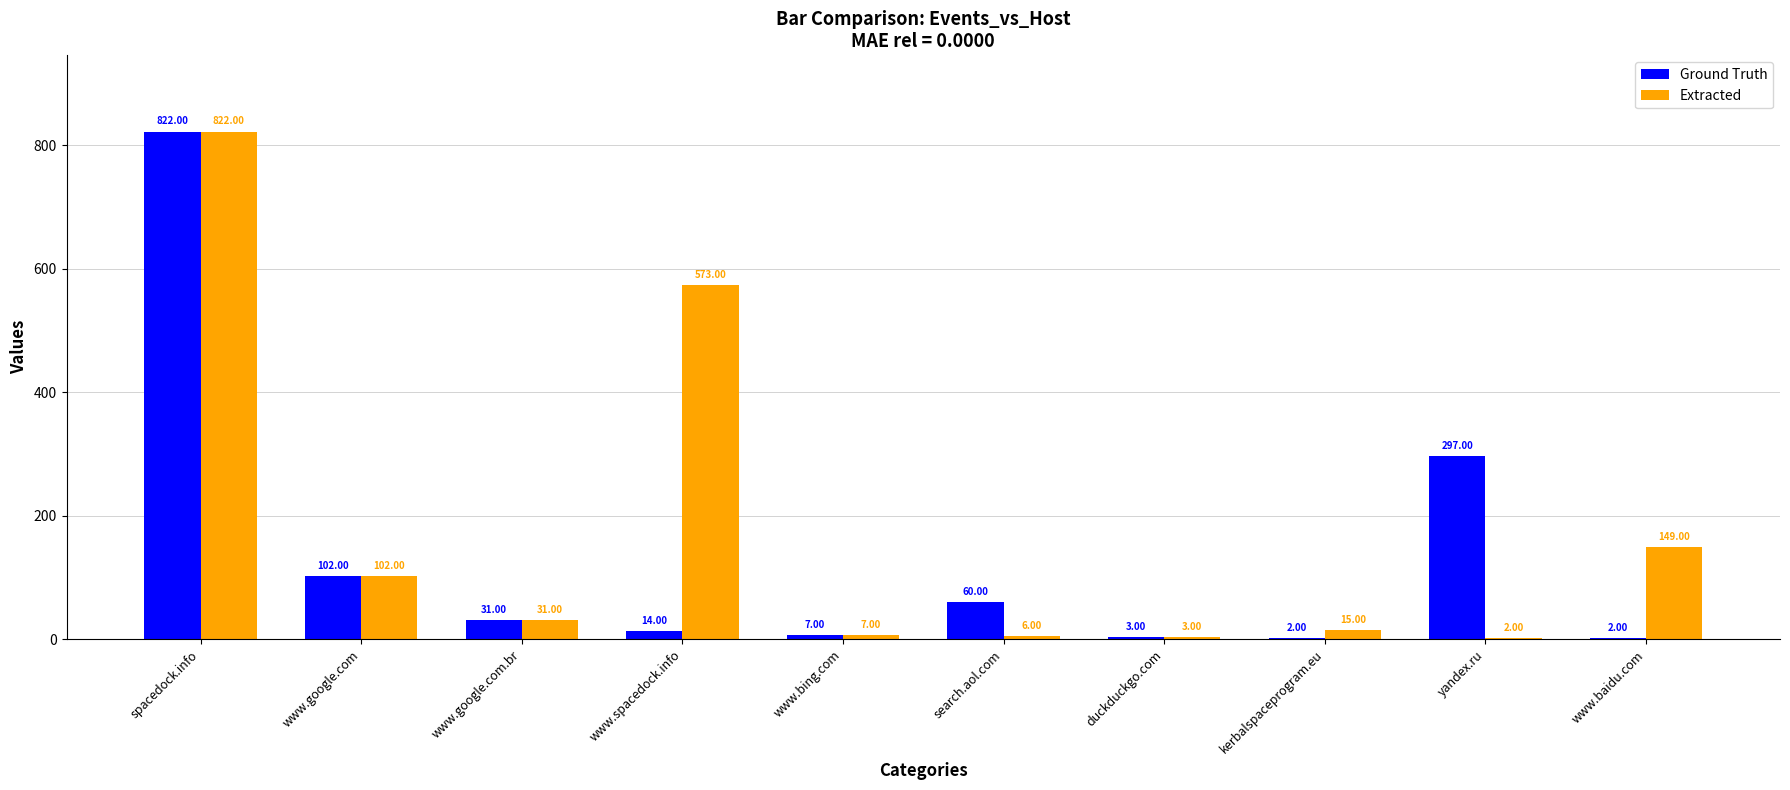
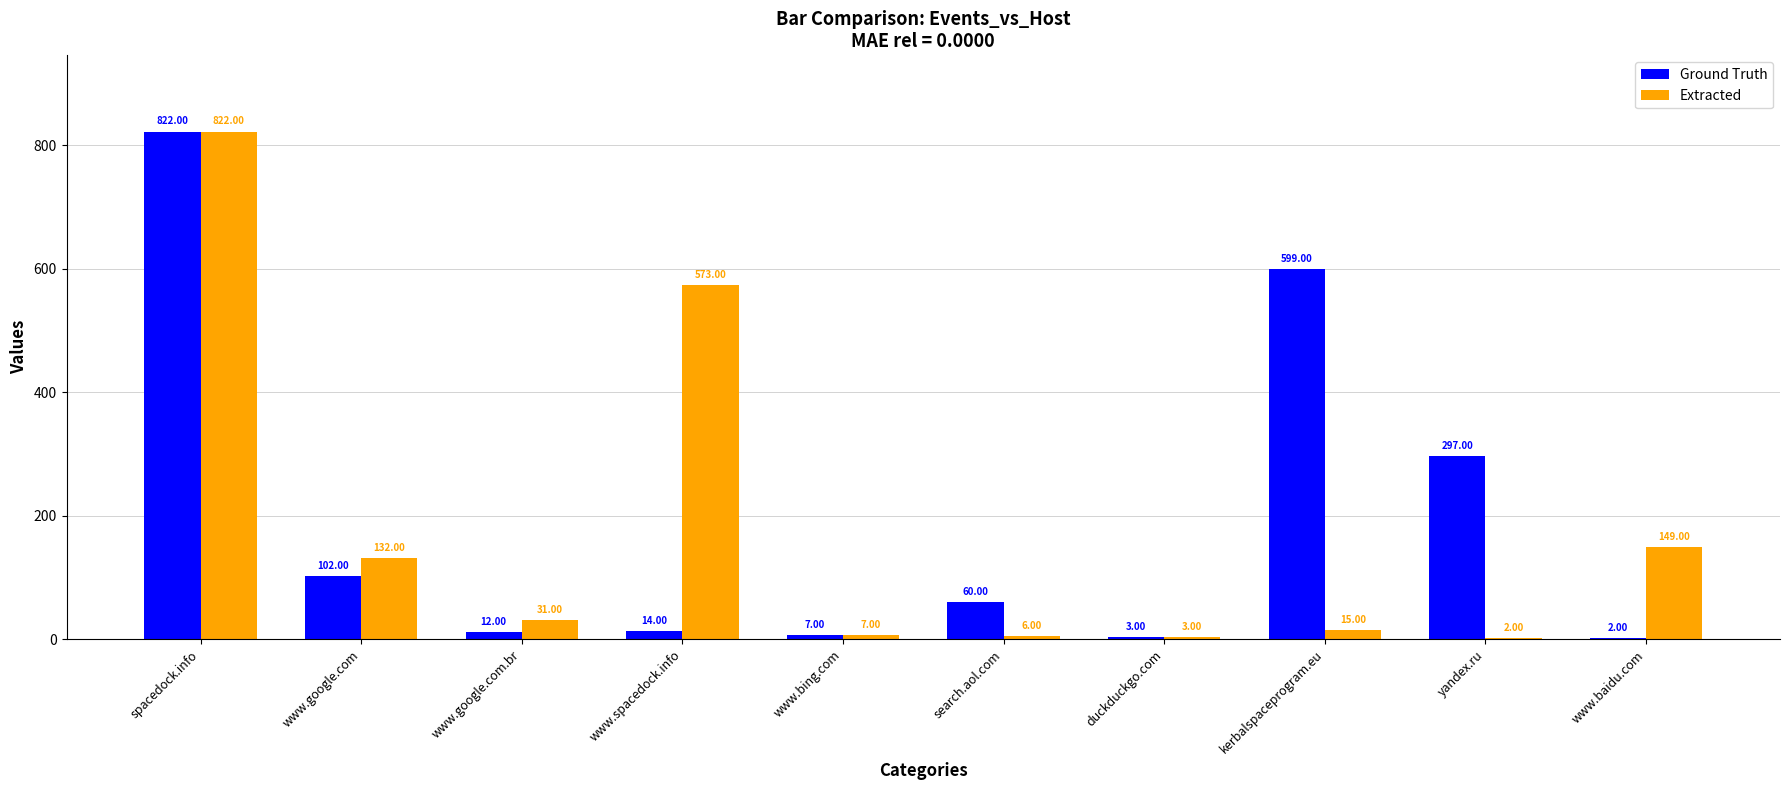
  {
    "Ground Truth": {
      "spacedock.info": 822.00,
      "www.google.com": 102.00,
-     "www.google.com.br": 31.00,
+     "www.google.com.br": 12.00,
      "www.spacedock.info": 14.00,
      "www.bing.com": 7.00,
      "search.aol.com": 60.00,
      "duckduckgo.com": 3.00,
-     "kerbalspaceprogram.eu": 2.00,
+     "kerbalspaceprogram.eu": 599.00,
      "yandex.ru": 297.00,
      "www.baidu.com": 2.00
    },
    "Extracted": {
      "spacedock.info": 822.00,
-     "www.google.com": 102.00,
+     "www.google.com": 132.00,
      "www.google.com.br": 31.00,
      "www.spacedock.info": 573.00,
      "www.bing.com": 7.00,
      "search.aol.com": 6.00,
      "duckduckgo.com": 3.00,
      "kerbalspaceprogram.eu": 15.00,
      "yandex.ru": 2.00,
      "www.baidu.com": 149.00
    }
  }
